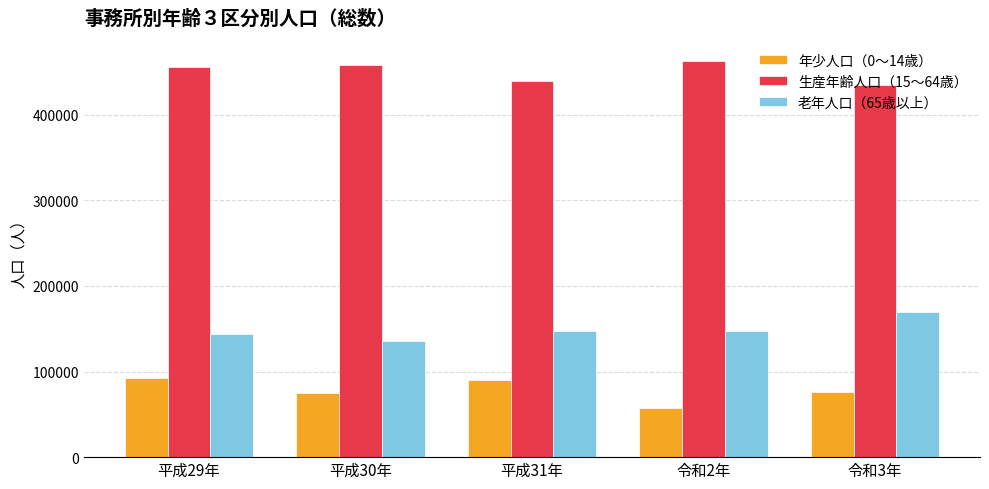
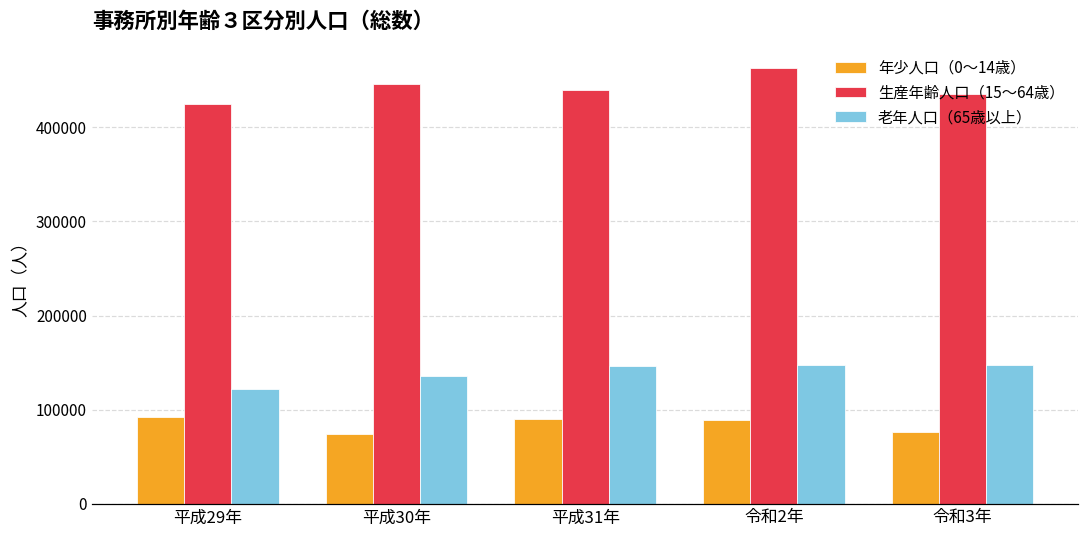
  {
    "年少人口（0～14歳）": {
      "平成29年": 90000,
      "平成30年": 70000,
      "平成31年": 90000,
-     "令和2年": 60000,
+     "令和2年": 90000,
      "令和3年": 80000
    },
    "生産年齢人口（15～64歳）": {
-     "平成29年": 460000,
-     "平成30年": 460000,
+     "平成29年": 420000,
+     "平成30年": 450000,
      "平成31年": 440000,
      "令和2年": 460000,
      "令和3年": 440000
    },
    "老年人口（65歳以上）": {
-     "平成29年": 140000,
+     "平成29年": 120000,
      "平成30年": 140000,
      "平成31年": 150000,
      "令和2年": 150000,
-     "令和3年": 170000
+     "令和3年": 150000
    }
  }
